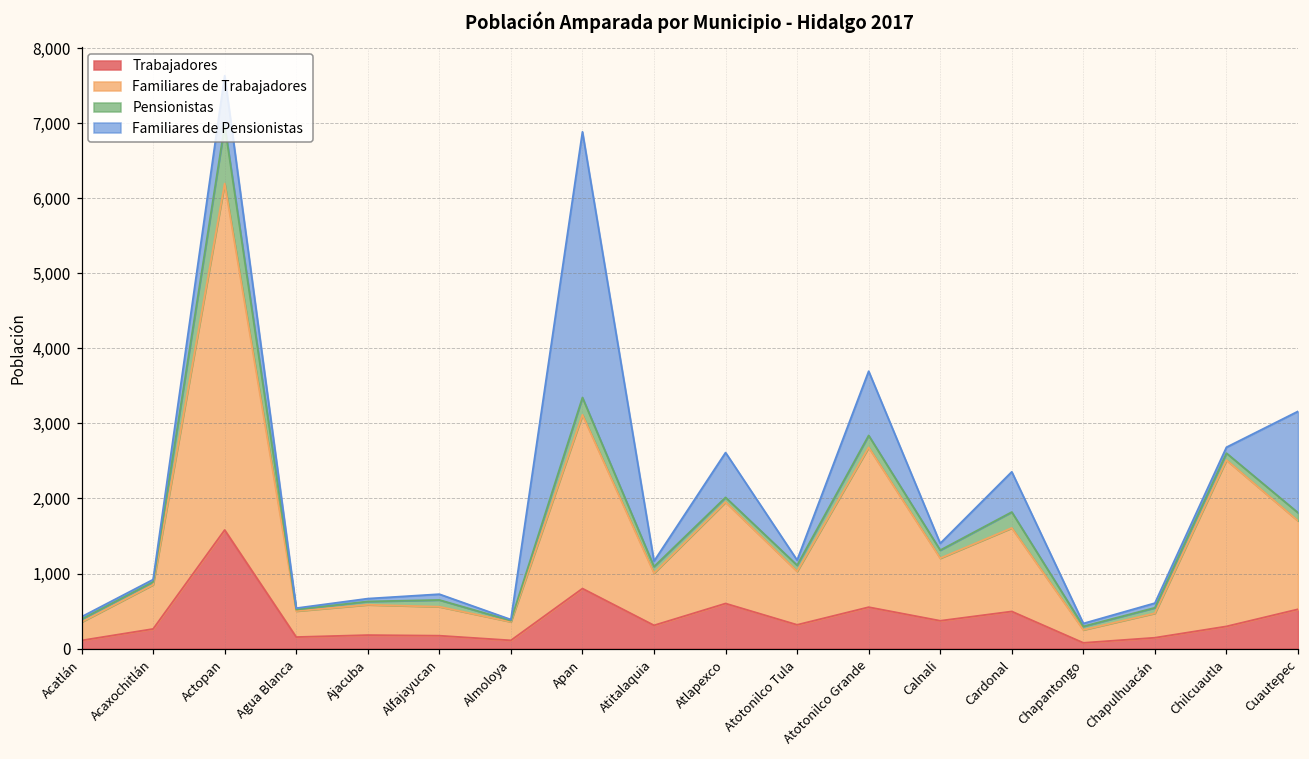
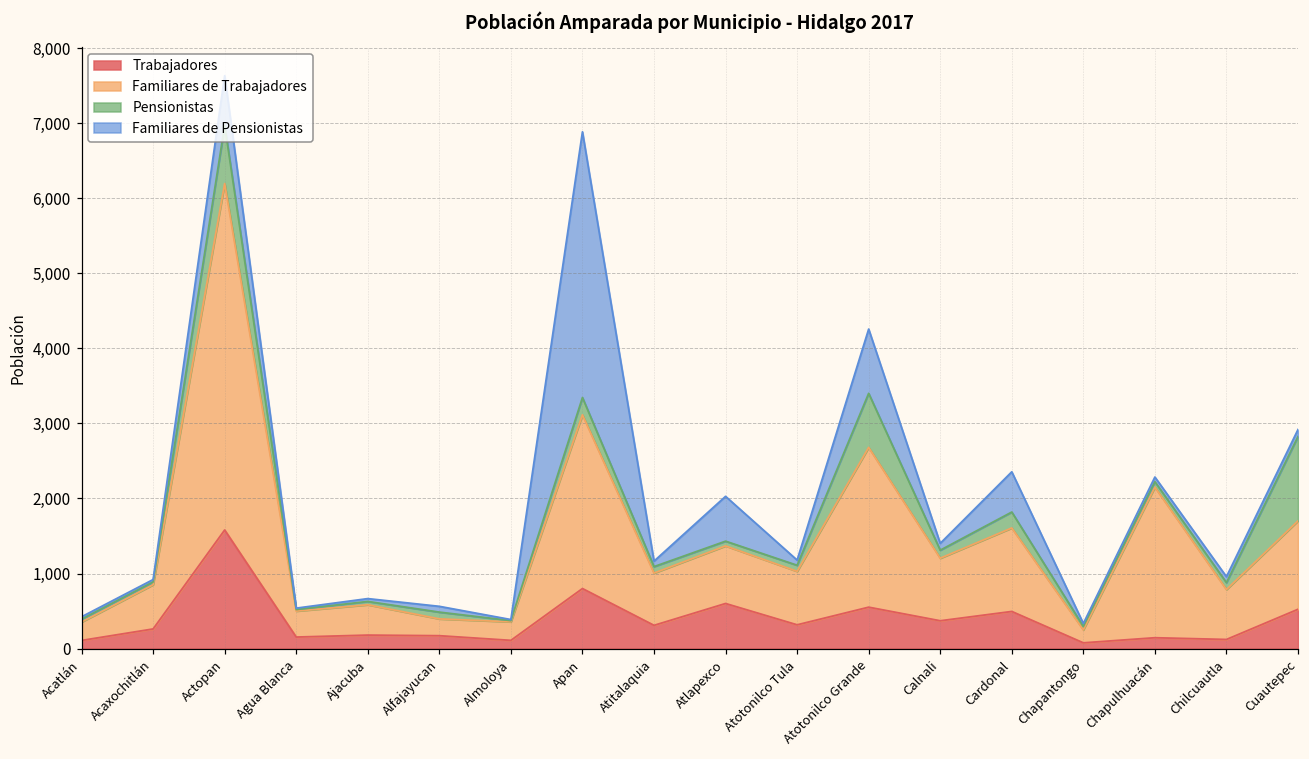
  {
    "Trabajadores": {
      "Acatlán": "100",
      "Acaxochitlán": "300",
      "Actopan": "1,600",
      "Agua Blanca": "200",
      "Ajacuba": "200",
      "Alfajayucan": "200",
      "Almoloya": "100",
      "Apan": "800",
      "Atitalaquia": "300",
      "Atlapexco": "600",
      "Atotonilco Tula": "300",
      "Atotonilco Grande": "600",
      "Calnali": "400",
      "Cardonal": "500",
      "Chapantongo": "100",
      "Chapulhuacán": "100",
-     "Chilcuautla": "300",
+     "Chilcuautla": "100",
      "Cuautepec": "500"
    },
    "Familiares de Trabajadores": {
      "Acatlán": "200",
      "Actopan": "4,600",
      "Ajacuba": "400",
-     "Alfajayucan": "400",
+     "Alfajayucan": "200",
      "Apan": "2,300",
      "Atitalaquia": "700",
-     "Atlapexco": "1,400",
+     "Atlapexco": "800",
      "Atotonilco Tula": "700",
      "Atotonilco Grande": "2,100",
      "Calnali": "800",
      "Cardonal": "1,100",
      "Chapantongo": "200",
-     "Chapulhuacán": "300",
-     "Chilcuautla": "2,200",
+     "Chapulhuacán": "2,000",
+     "Chilcuautla": "700",
      "Cuautepec": "1,200"
    },
    "Pensionistas": {
      "Ajacuba": "0",
      "Alfajayucan": "100",
      "Apan": "200",
      "Atitalaquia": "100",
      "Atlapexco": "100",
      "Atotonilco Tula": "100",
-     "Atotonilco Grande": "200",
+     "Atotonilco Grande": "700",
      "Calnali": "100",
      "Cardonal": "200",
      "Chapantongo": "0",
      "Chapulhuacán": "100",
      "Chilcuautla": "100",
-     "Cuautepec": "100"
+     "Cuautepec": "1,100"
    },
    "Familiares de Pensionistas": {
      "Ajacuba": "0",
      "Alfajayucan": "100",
      "Apan": "3,500",
      "Atitalaquia": "100",
      "Atlapexco": "600",
      "Atotonilco Tula": "100",
      "Atotonilco Grande": "900",
      "Calnali": "100",
      "Cardonal": "500",
      "Chapantongo": "0",
      "Chapulhuacán": "100",
      "Chilcuautla": "100",
-     "Cuautepec": "1,400"
+     "Cuautepec": "100"
    }
  }
